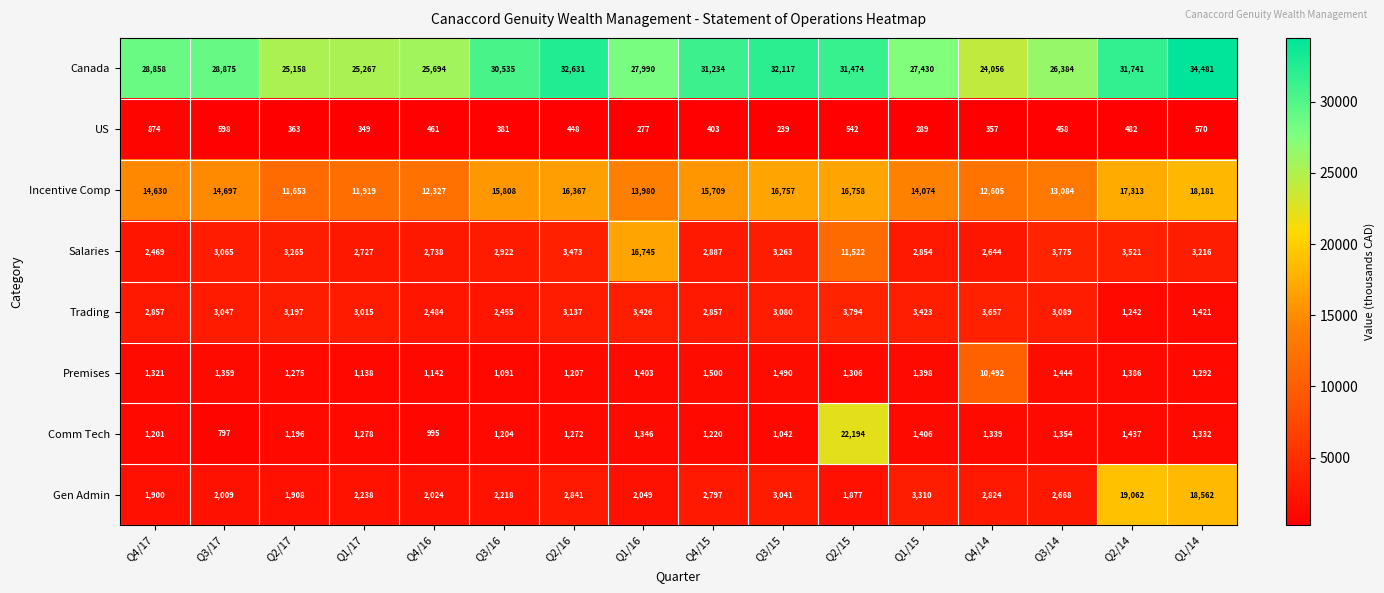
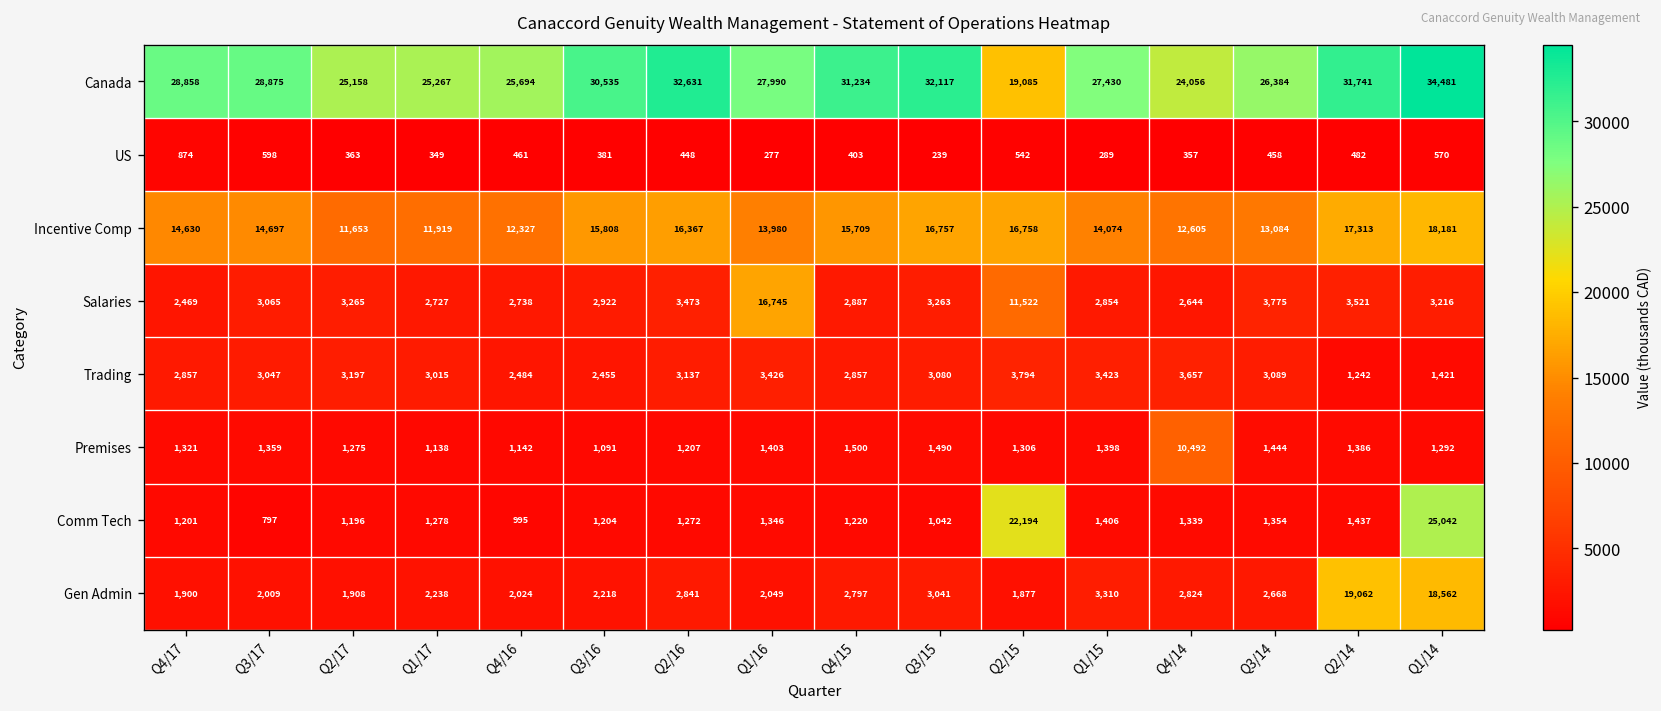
  {
    "Canada": {
      "Q4/17": "28,858",
      "Q3/17": "28,875",
      "Q2/17": "25,158",
      "Q1/17": "25,267",
      "Q4/16": "25,694",
      "Q3/16": "30,535",
      "Q2/16": "32,631",
      "Q1/16": "27,990",
      "Q4/15": "31,234",
      "Q3/15": "32,117",
-     "Q2/15": "31,474",
+     "Q2/15": "19,085",
      "Q1/15": "27,430",
      "Q4/14": "24,056",
      "Q3/14": "26,384",
      "Q2/14": "31,741",
      "Q1/14": "34,481"
    },
    "US": {
      "Q4/17": "874",
      "Q3/17": "598",
      "Q2/17": "363",
      "Q1/17": "349",
      "Q4/16": "461",
      "Q3/16": "381",
      "Q2/16": "448",
      "Q1/16": "277",
      "Q4/15": "403",
      "Q3/15": "239",
      "Q2/15": "542",
      "Q1/15": "289",
      "Q4/14": "357",
      "Q3/14": "458",
      "Q2/14": "482",
      "Q1/14": "570"
    },
    "Incentive Comp": {
      "Q4/17": "14,630",
      "Q3/17": "14,697",
      "Q2/17": "11,653",
      "Q1/17": "11,919",
      "Q4/16": "12,327",
      "Q3/16": "15,808",
      "Q2/16": "16,367",
      "Q1/16": "13,980",
      "Q4/15": "15,709",
      "Q3/15": "16,757",
      "Q2/15": "16,758",
      "Q1/15": "14,074",
      "Q4/14": "12,605",
      "Q3/14": "13,084",
      "Q2/14": "17,313",
      "Q1/14": "18,181"
    },
    "Salaries": {
      "Q4/17": "2,469",
      "Q3/17": "3,065",
      "Q2/17": "3,265",
      "Q1/17": "2,727",
      "Q4/16": "2,738",
      "Q3/16": "2,922",
      "Q2/16": "3,473",
      "Q1/16": "16,745",
      "Q4/15": "2,887",
      "Q3/15": "3,263",
      "Q2/15": "11,522",
      "Q1/15": "2,854",
      "Q4/14": "2,644",
      "Q3/14": "3,775",
      "Q2/14": "3,521",
      "Q1/14": "3,216"
    },
    "Trading": {
      "Q4/17": "2,857",
      "Q3/17": "3,047",
      "Q2/17": "3,197",
      "Q1/17": "3,015",
      "Q4/16": "2,484",
      "Q3/16": "2,455",
      "Q2/16": "3,137",
      "Q1/16": "3,426",
      "Q4/15": "2,857",
      "Q3/15": "3,080",
      "Q2/15": "3,794",
      "Q1/15": "3,423",
      "Q4/14": "3,657",
      "Q3/14": "3,089",
      "Q2/14": "1,242",
      "Q1/14": "1,421"
    },
    "Premises": {
      "Q4/17": "1,321",
      "Q3/17": "1,359",
      "Q2/17": "1,275",
      "Q1/17": "1,138",
      "Q4/16": "1,142",
      "Q3/16": "1,091",
      "Q2/16": "1,207",
      "Q1/16": "1,403",
      "Q4/15": "1,500",
      "Q3/15": "1,490",
      "Q2/15": "1,306",
      "Q1/15": "1,398",
      "Q4/14": "10,492",
      "Q3/14": "1,444",
      "Q2/14": "1,386",
      "Q1/14": "1,292"
    },
    "Comm Tech": {
      "Q4/17": "1,201",
      "Q3/17": "797",
      "Q2/17": "1,196",
      "Q1/17": "1,278",
      "Q4/16": "995",
      "Q3/16": "1,204",
      "Q2/16": "1,272",
      "Q1/16": "1,346",
      "Q4/15": "1,220",
      "Q3/15": "1,042",
      "Q2/15": "22,194",
      "Q1/15": "1,406",
      "Q4/14": "1,339",
      "Q3/14": "1,354",
      "Q2/14": "1,437",
-     "Q1/14": "1,332"
+     "Q1/14": "25,042"
    },
    "Gen Admin": {
      "Q4/17": "1,900",
      "Q3/17": "2,009",
      "Q2/17": "1,908",
      "Q1/17": "2,238",
      "Q4/16": "2,024",
      "Q3/16": "2,218",
      "Q2/16": "2,841",
      "Q1/16": "2,049",
      "Q4/15": "2,797",
      "Q3/15": "3,041",
      "Q2/15": "1,877",
      "Q1/15": "3,310",
      "Q4/14": "2,824",
      "Q3/14": "2,668",
      "Q2/14": "19,062",
      "Q1/14": "18,562"
    }
  }
